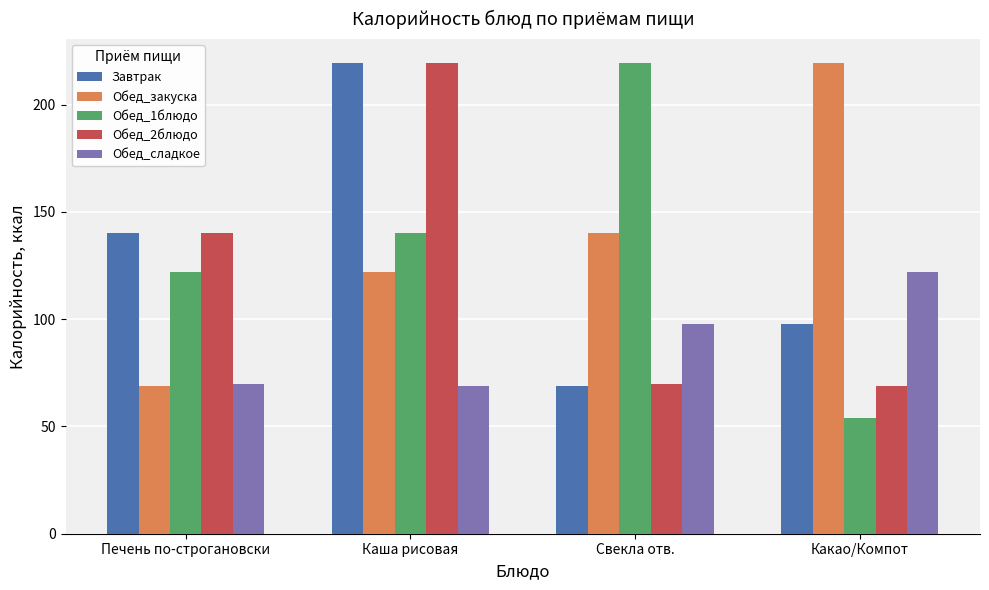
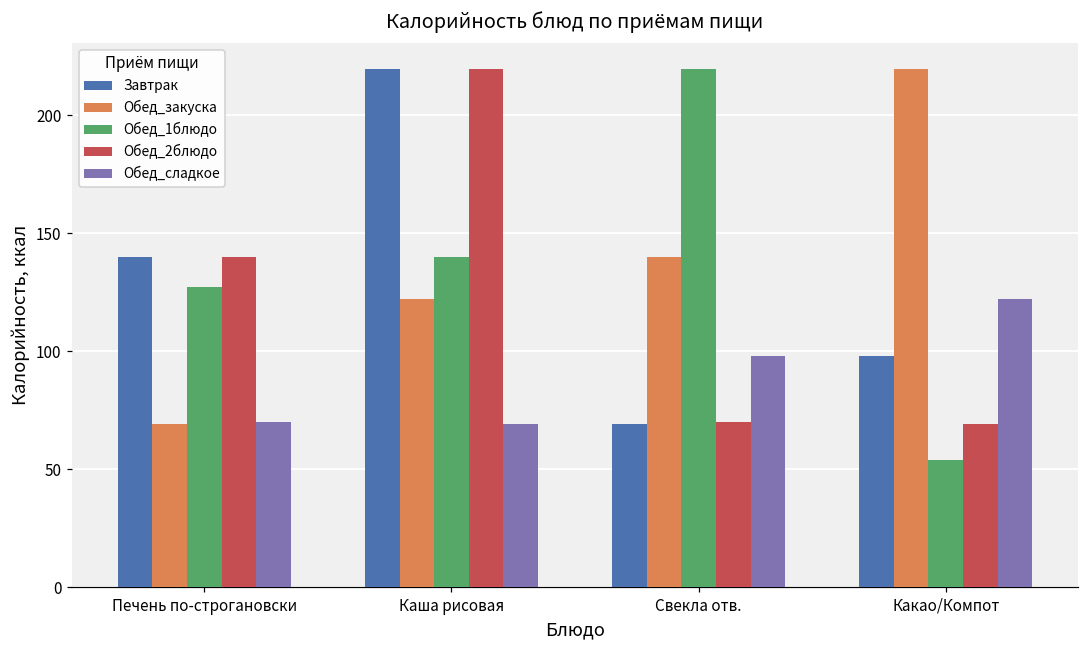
  {
    "Обед_1блюдо": {
-     "Печень по-строгановски": 122,
+     "Печень по-строгановски": 127,
      "Каша рисовая": 140,
      "Свекла отв.": 220,
      "Какао/Компот": 54
    }
  }
